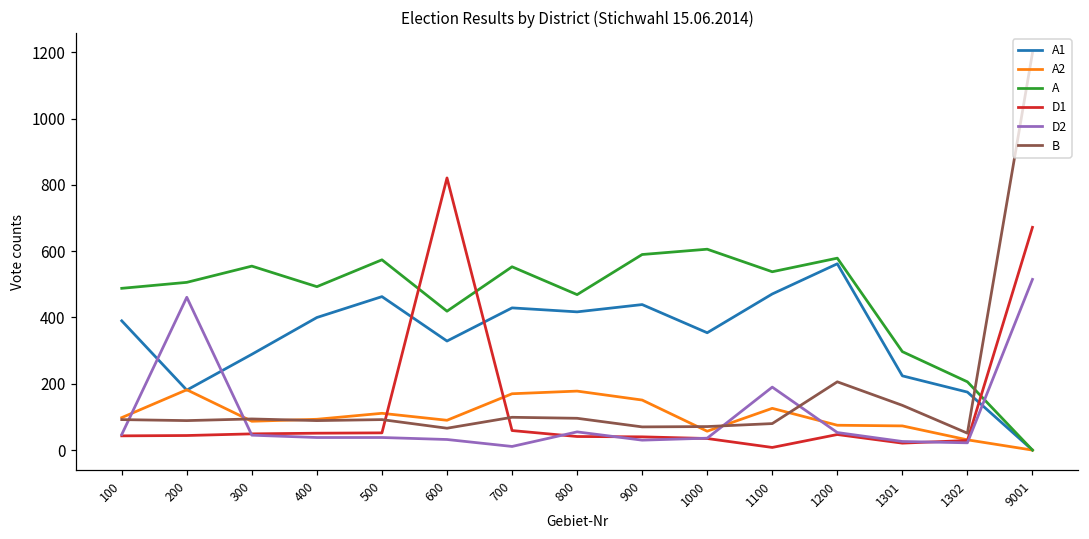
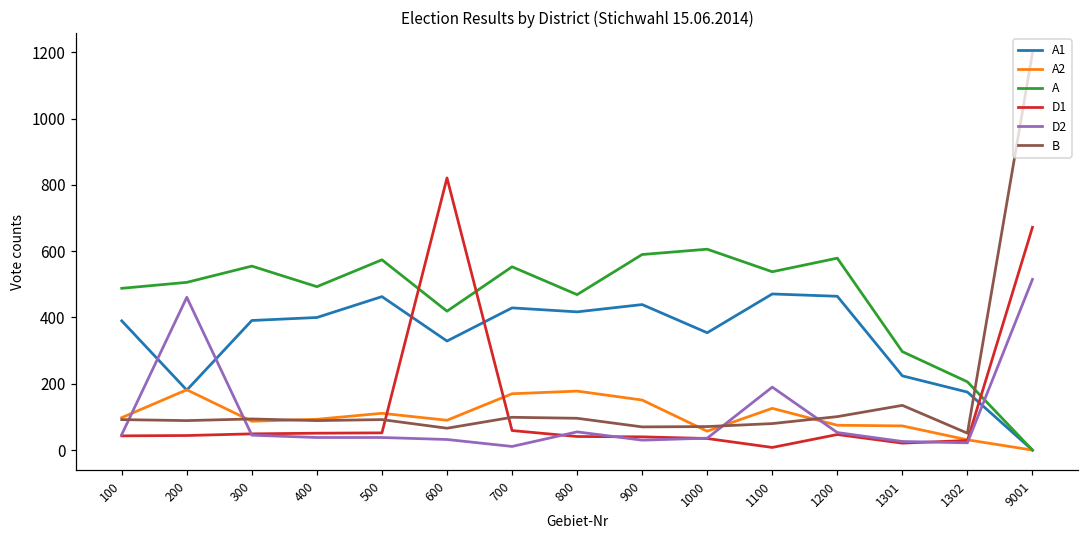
  {
    "A1": {
      "100": 390,
-     "300": 290,
+     "300": 390,
      "400": 400,
      "500": 460,
      "600": 330,
      "700": 430,
      "800": 420,
      "900": 440,
      "1000": 350,
      "1100": 470,
-     "1200": 560,
+     "1200": 460,
      "1301": 220,
      "1302": 180
    },
    "A2": {
      "500": 110,
      "600": 90,
      "700": 170,
      "800": 180,
      "900": 150,
      "1000": 60,
      "1100": 130,
      "1200": 80,
      "1301": 70
    },
    "A": {
      "100": 490,
      "200": 510,
      "300": 560,
      "400": 490,
      "500": 570,
      "600": 420,
      "700": 550,
      "800": 470,
      "900": 590,
      "1000": 610,
      "1100": 540,
      "1200": 580,
      "1301": 300,
      "1302": 210
    },
    "D1": {
      "200": 40,
      "400": 50,
      "500": 50,
      "600": 820,
      "700": 60,
      "800": 40,
      "900": 40,
      "1100": 10,
      "9001": 670
    },
    "D2": {
      "200": 460,
      "400": 40,
      "500": 40,
      "600": 30,
      "700": 10,
      "800": 60,
      "900": 30,
      "1100": 190,
      "9001": 520
    },
    "B": {
      "200": 90,
      "500": 90,
      "600": 70,
      "700": 100,
      "800": 100,
      "900": 70,
      "1000": 70,
      "1100": 80,
-     "1200": 210,
+     "1200": 100,
      "1301": 140,
      "1302": 50
    }
  }
